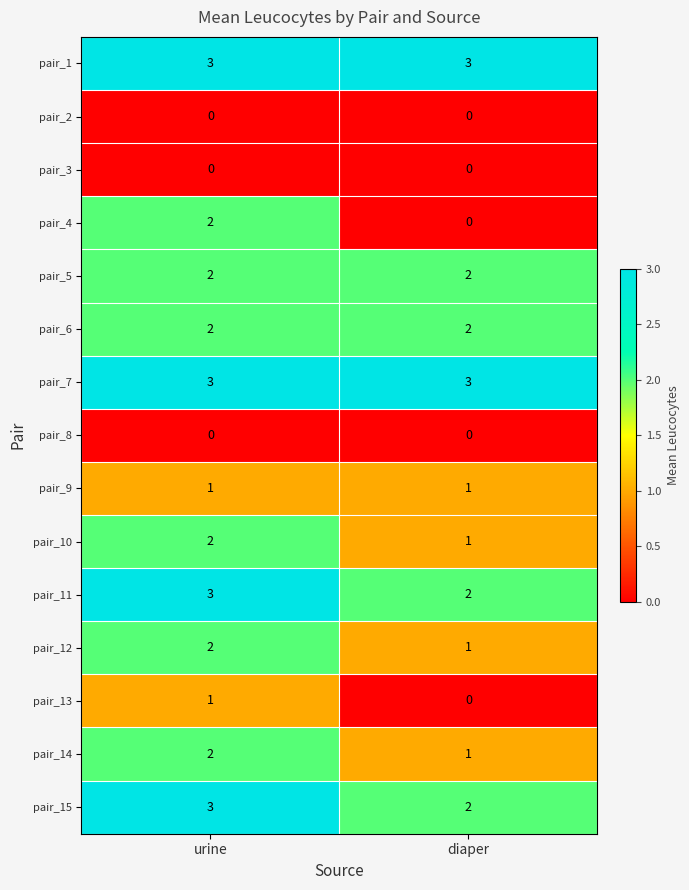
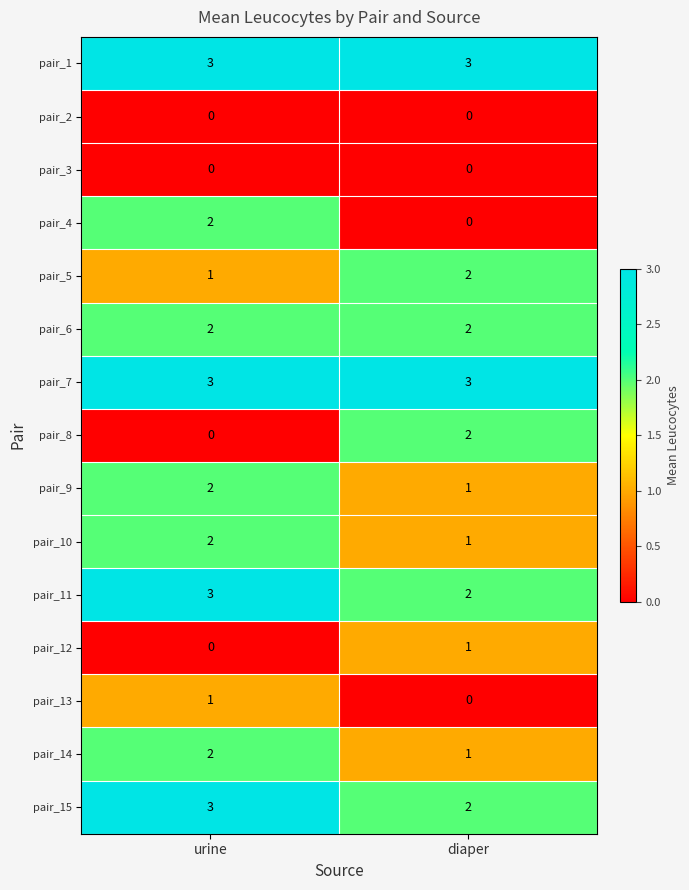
  {
    "pair_1": {
      "urine": 3,
      "diaper": 3
    },
    "pair_2": {
      "urine": 0,
      "diaper": 0
    },
    "pair_3": {
      "urine": 0,
      "diaper": 0
    },
    "pair_4": {
      "urine": 2,
      "diaper": 0
    },
    "pair_5": {
-     "urine": 2,
+     "urine": 1,
      "diaper": 2
    },
    "pair_6": {
      "urine": 2,
      "diaper": 2
    },
    "pair_7": {
      "urine": 3,
      "diaper": 3
    },
    "pair_8": {
      "urine": 0,
-     "diaper": 0
+     "diaper": 2
    },
    "pair_9": {
-     "urine": 1,
+     "urine": 2,
      "diaper": 1
    },
    "pair_10": {
      "urine": 2,
      "diaper": 1
    },
    "pair_11": {
      "urine": 3,
      "diaper": 2
    },
    "pair_12": {
-     "urine": 2,
+     "urine": 0,
      "diaper": 1
    },
    "pair_13": {
      "urine": 1,
      "diaper": 0
    },
    "pair_14": {
      "urine": 2,
      "diaper": 1
    },
    "pair_15": {
      "urine": 3,
      "diaper": 2
    }
  }
